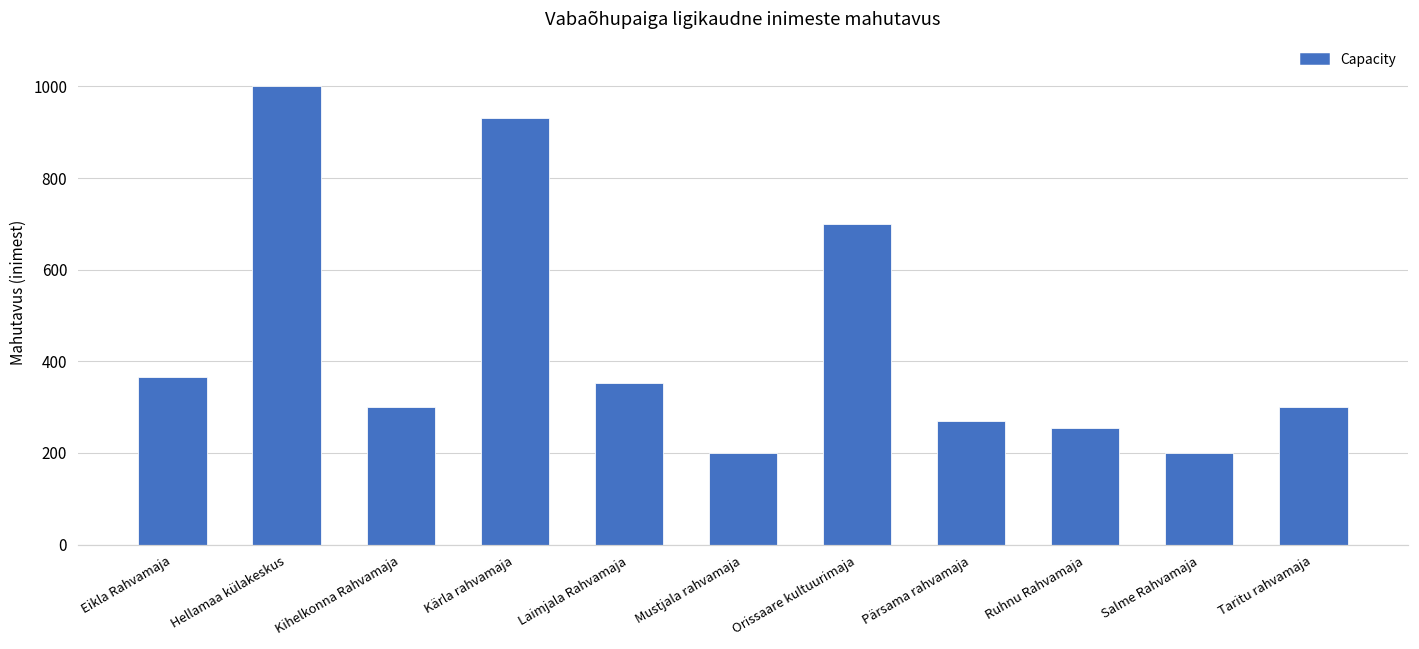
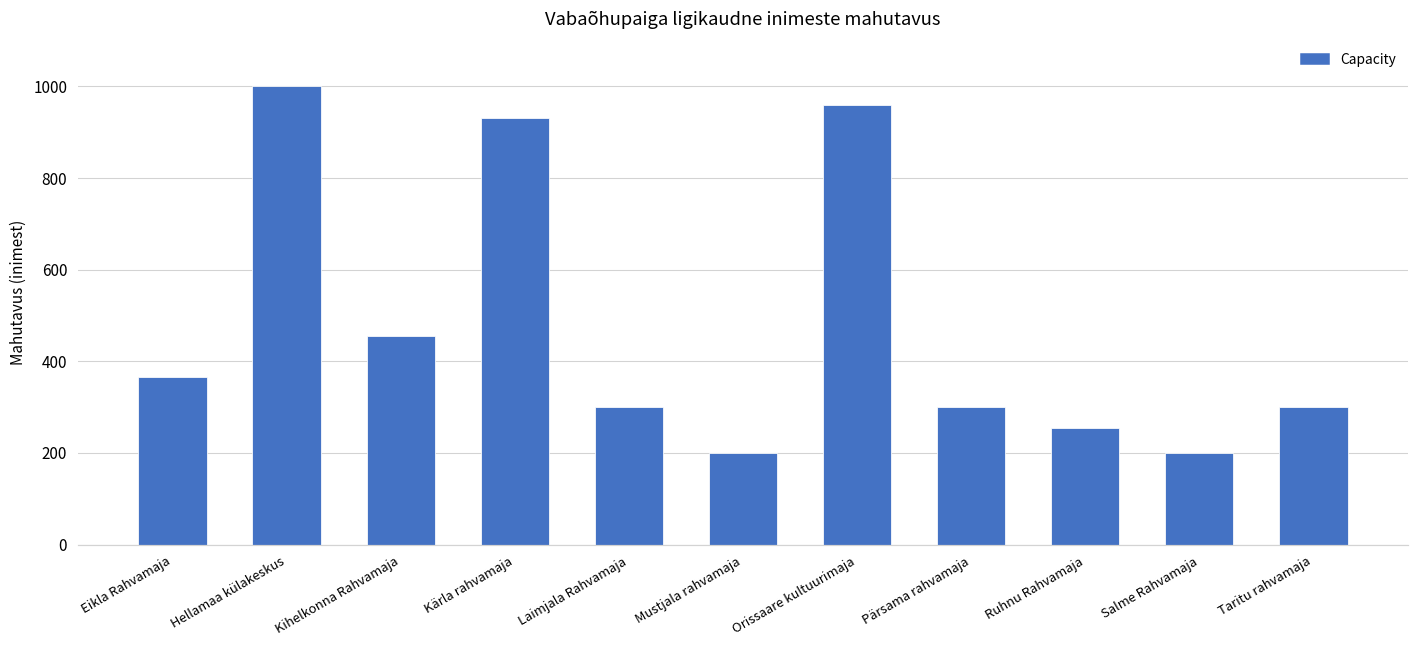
  {
    "Eikla Rahvamaja": 370,
    "Hellamaa külakeskus": 1000,
-   "Kihelkonna Rahvamaja": 300,
+   "Kihelkonna Rahvamaja": 460,
    "Kärla rahvamaja": 930,
-   "Laimjala Rahvamaja": 350,
+   "Laimjala Rahvamaja": 300,
    "Mustjala rahvamaja": 200,
-   "Orissaare kultuurimaja": 700,
-   "Pärsama rahvamaja": 270,
+   "Orissaare kultuurimaja": 960,
+   "Pärsama rahvamaja": 300,
    "Ruhnu Rahvamaja": 250,
    "Salme Rahvamaja": 200,
    "Taritu rahvamaja": 300
  }
